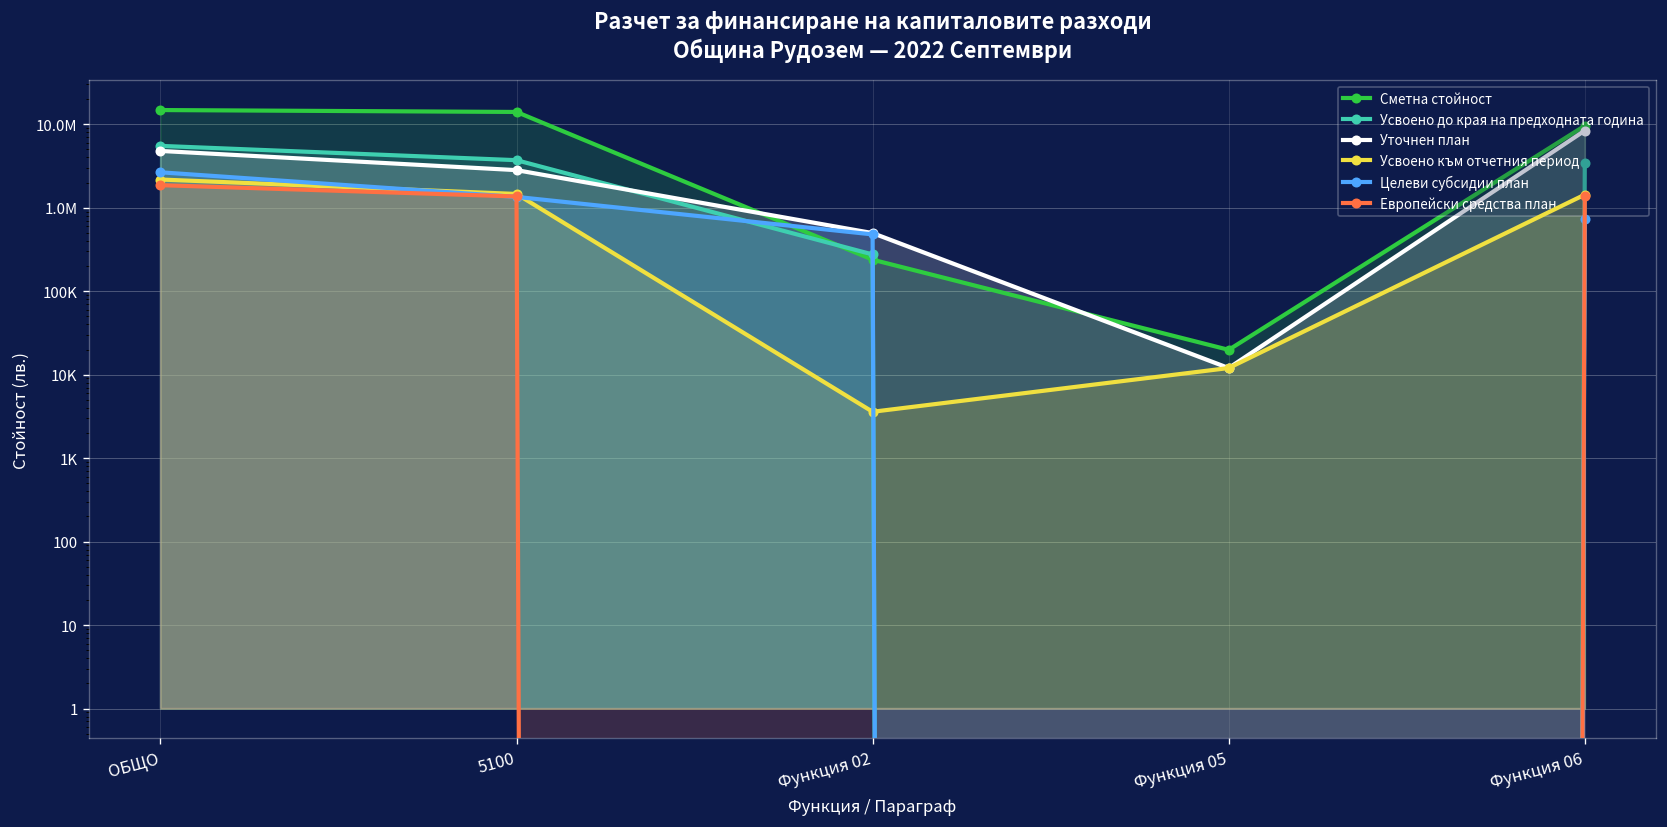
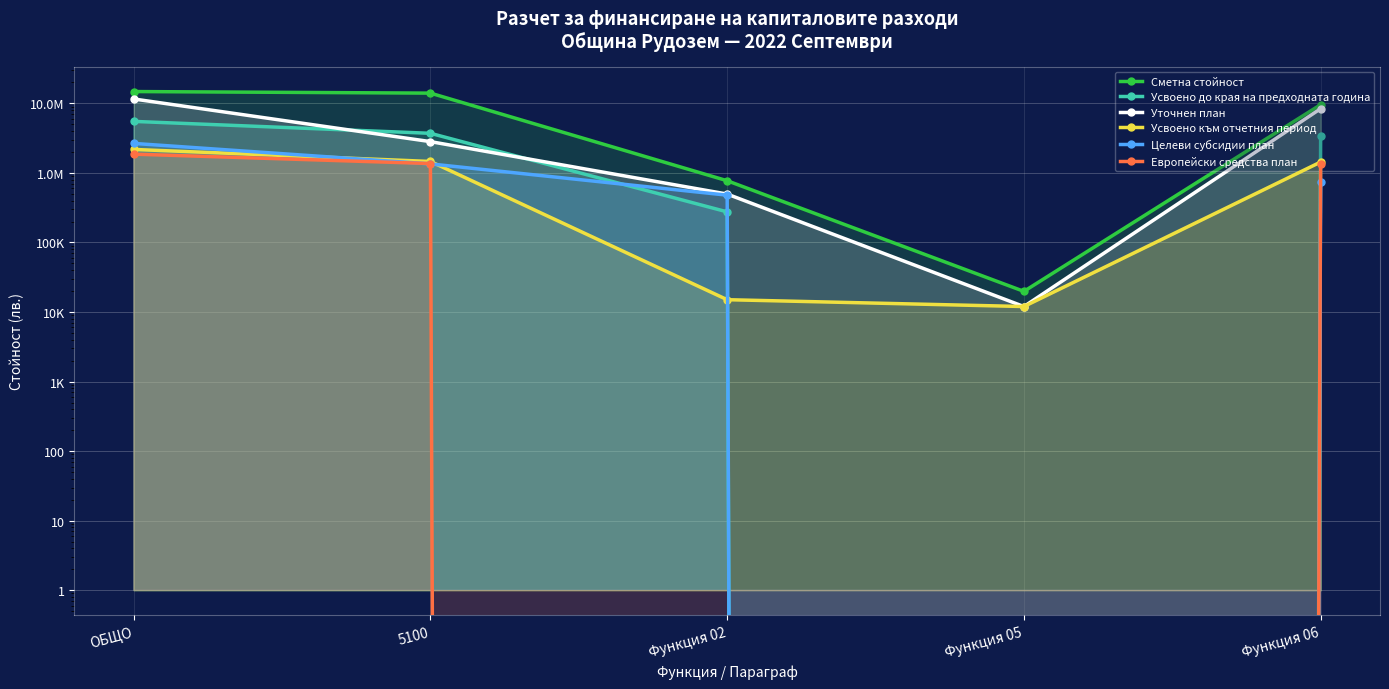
  {
    "Сметна стойност": {
      "ОБЩО": 15000000,
      "5100": 14000000,
-     "Функция 02": 240000,
+     "Функция 02": 800000,
      "Функция 05": 20000
    },
    "Уточнен план": {
-     "ОБЩО": 5000000,
+     "ОБЩО": 12000000,
      "5100": 2800000
    },
    "Усвоено към отчетния период": {
      "ОБЩО": 2200000,
-     "Функция 02": 4000
+     "Функция 02": 15000
    }
  }
